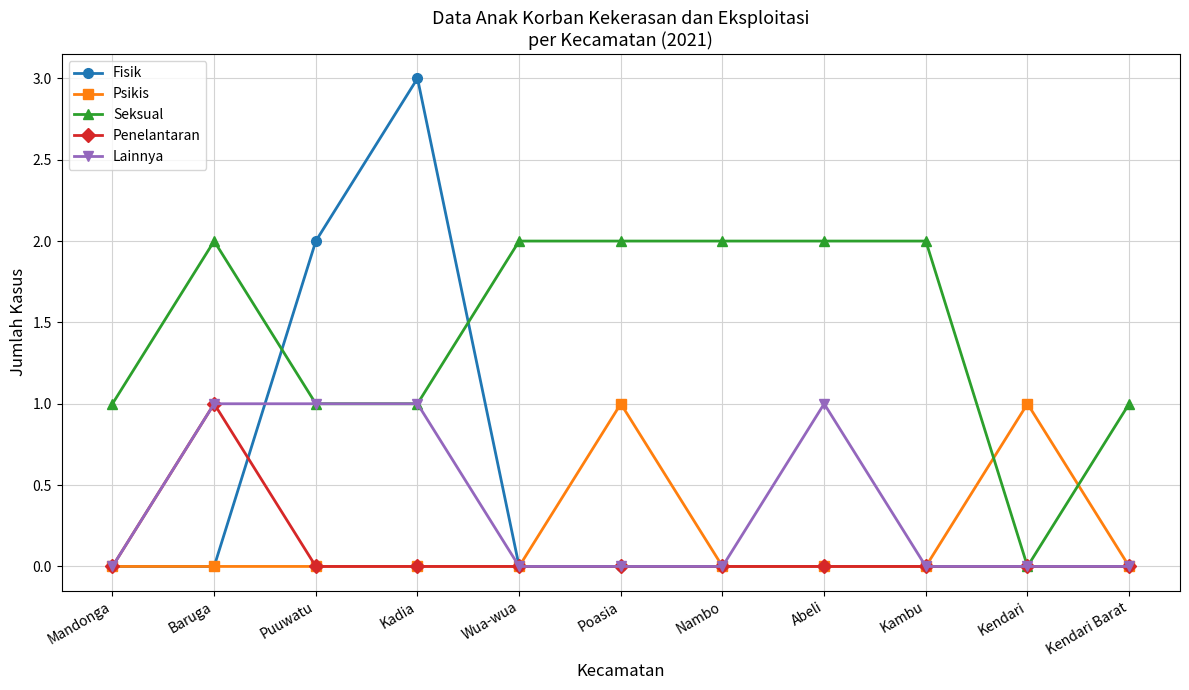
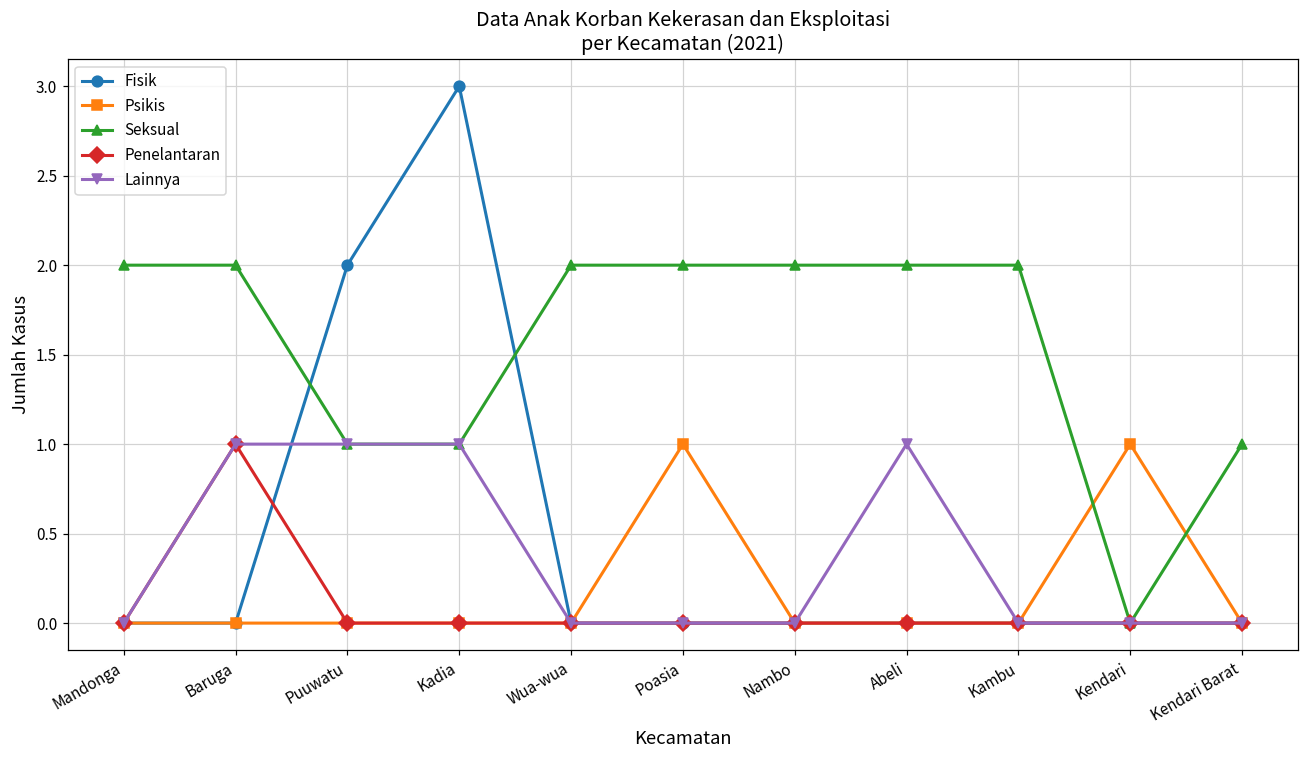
  {
    "Fisik": {
      "Puuwatu": 2,
      "Kadia": 3
    },
    "Psikis": {
      "Poasia": 1,
      "Kendari": 1
    },
    "Seksual": {
-     "Mandonga": 1,
+     "Mandonga": 2,
      "Baruga": 2,
      "Wua-wua": 2,
      "Poasia": 2,
      "Nambo": 2,
      "Abeli": 2,
      "Kambu": 2,
      "Kendari Barat": 1
    },
    "Lainnya": {
      "Abeli": 1
    }
  }
